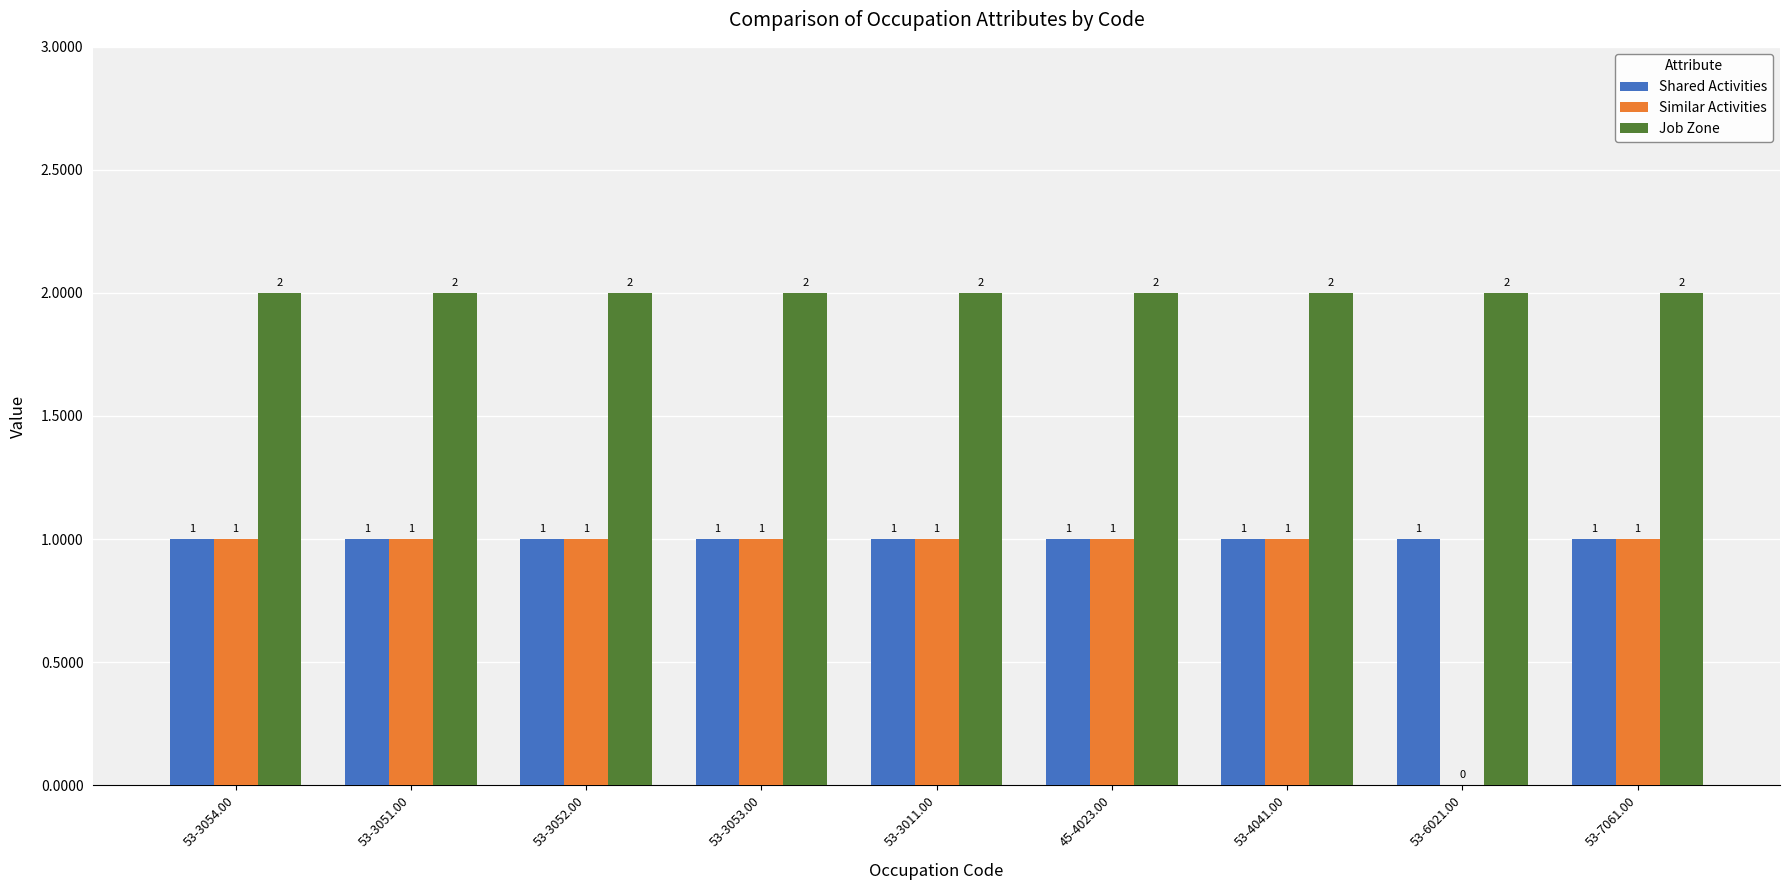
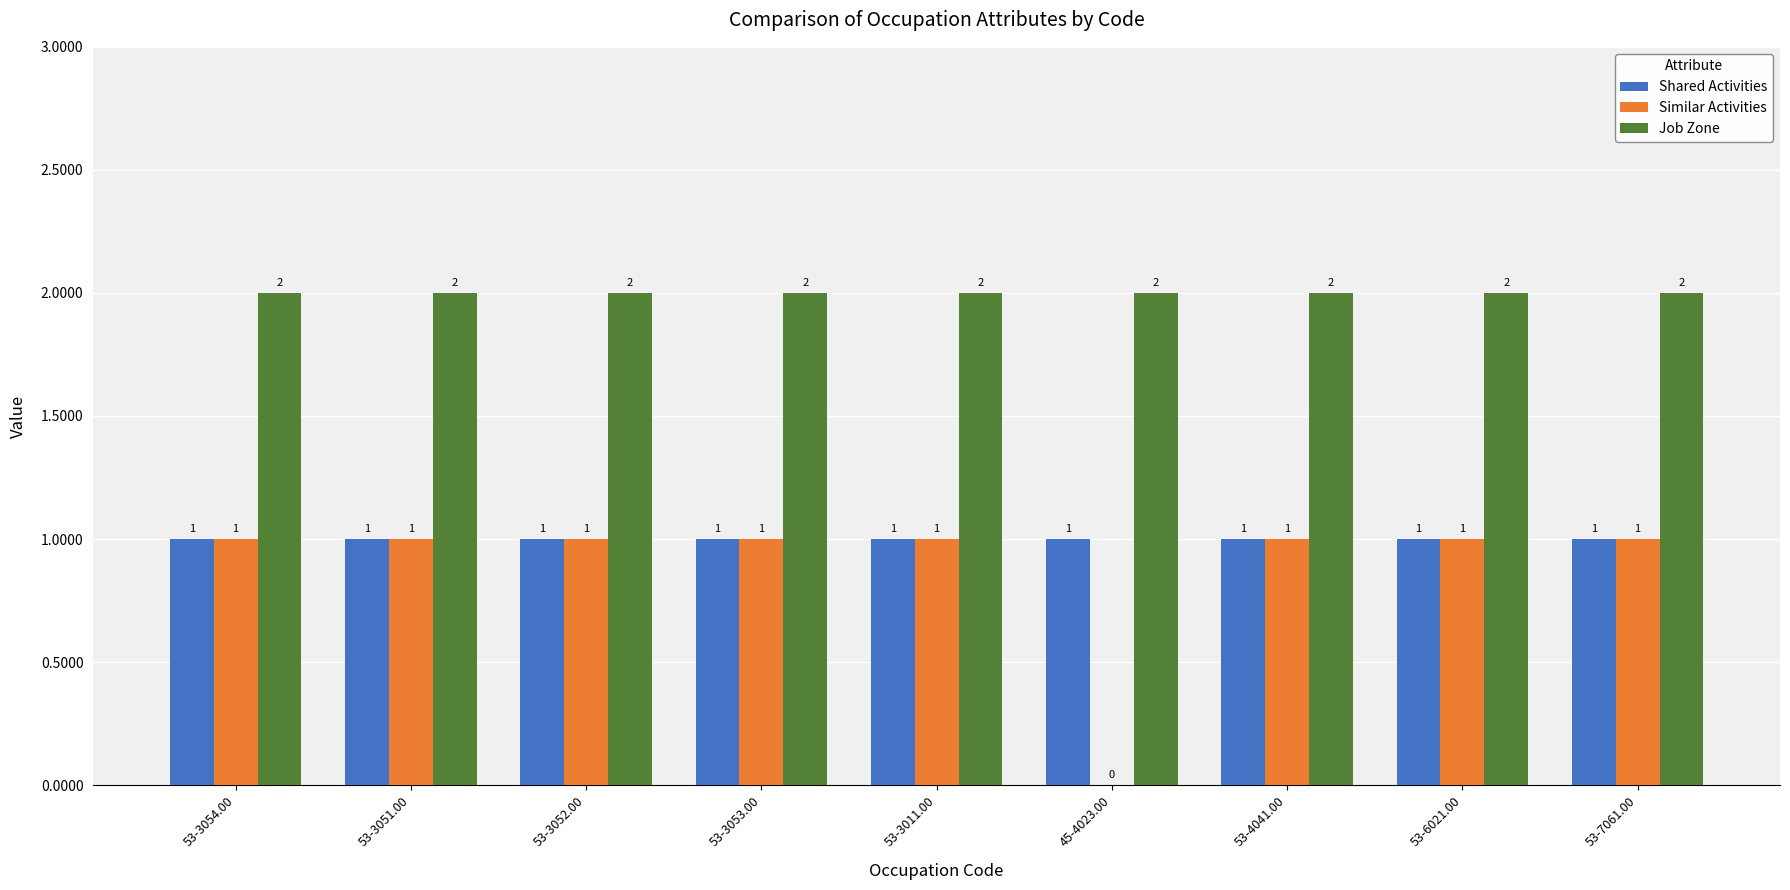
  {
    "Shared Activities": {
      "53-3054.00": 1,
      "53-3051.00": 1,
      "53-3052.00": 1,
      "53-3053.00": 1,
      "53-3011.00": 1,
      "45-4023.00": 1,
      "53-4041.00": 1,
      "53-6021.00": 1,
      "53-7061.00": 1
    },
    "Similar Activities": {
      "53-3054.00": 1,
      "53-3051.00": 1,
      "53-3052.00": 1,
      "53-3053.00": 1,
      "53-3011.00": 1,
-     "45-4023.00": 1,
+     "45-4023.00": 0,
      "53-4041.00": 1,
-     "53-6021.00": 0,
+     "53-6021.00": 1,
      "53-7061.00": 1
    },
    "Job Zone": {
      "53-3054.00": 2,
      "53-3051.00": 2,
      "53-3052.00": 2,
      "53-3053.00": 2,
      "53-3011.00": 2,
      "45-4023.00": 2,
      "53-4041.00": 2,
      "53-6021.00": 2,
      "53-7061.00": 2
    }
  }
